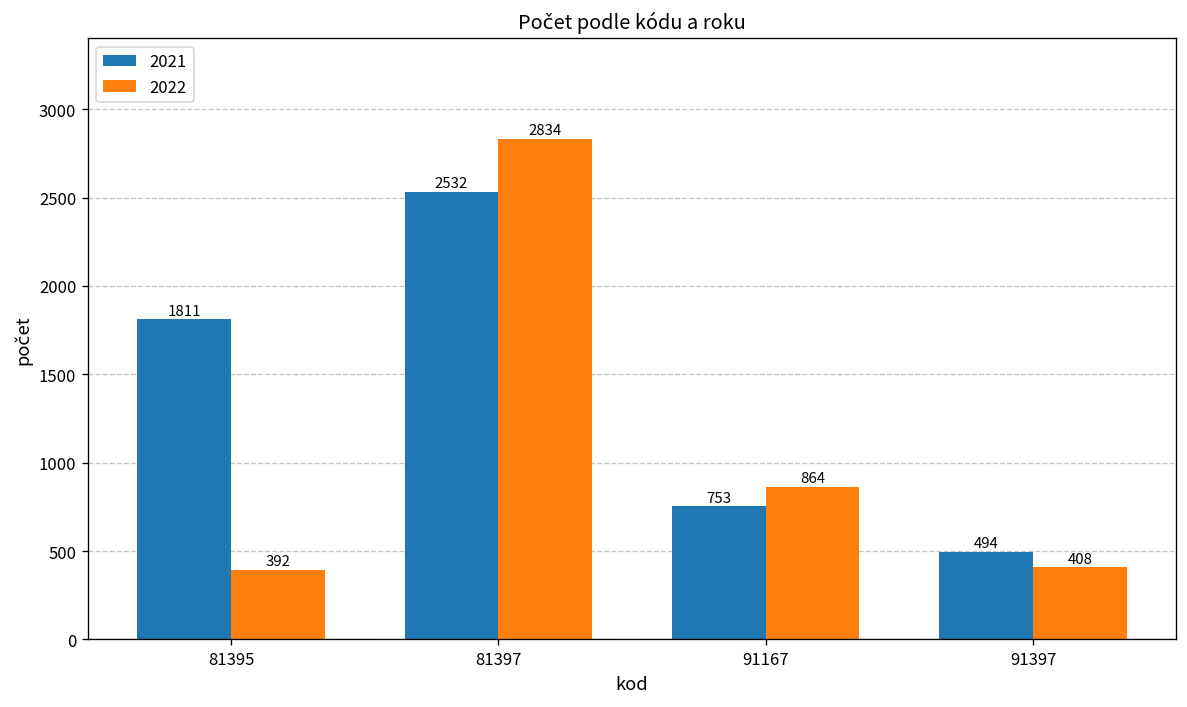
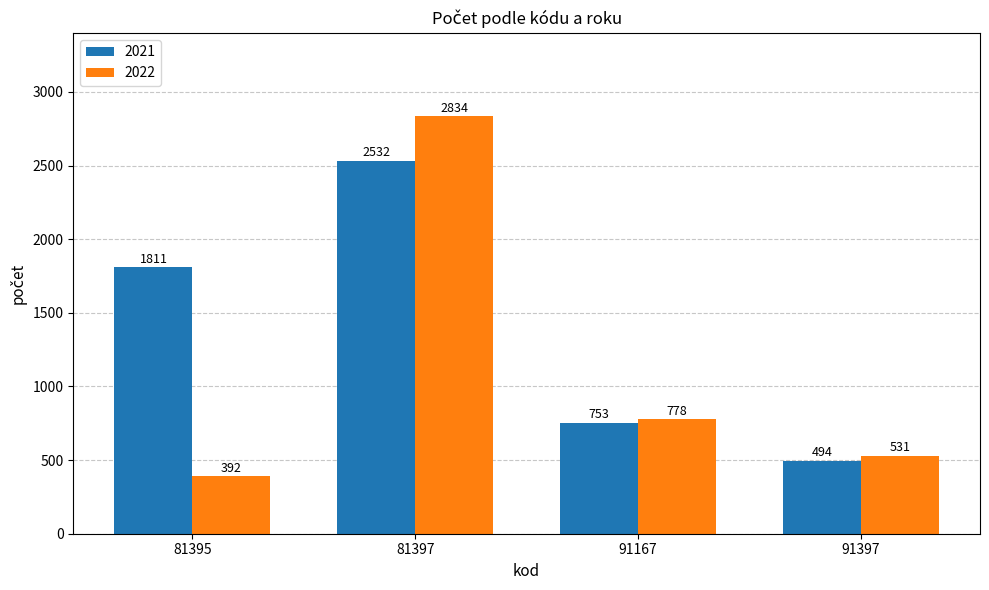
  {
    "2021": {
      "81395": 1811,
      "81397": 2532,
      "91167": 753,
      "91397": 494
    },
    "2022": {
      "81395": 392,
      "81397": 2834,
-     "91167": 864,
-     "91397": 408
+     "91167": 778,
+     "91397": 531
    }
  }
